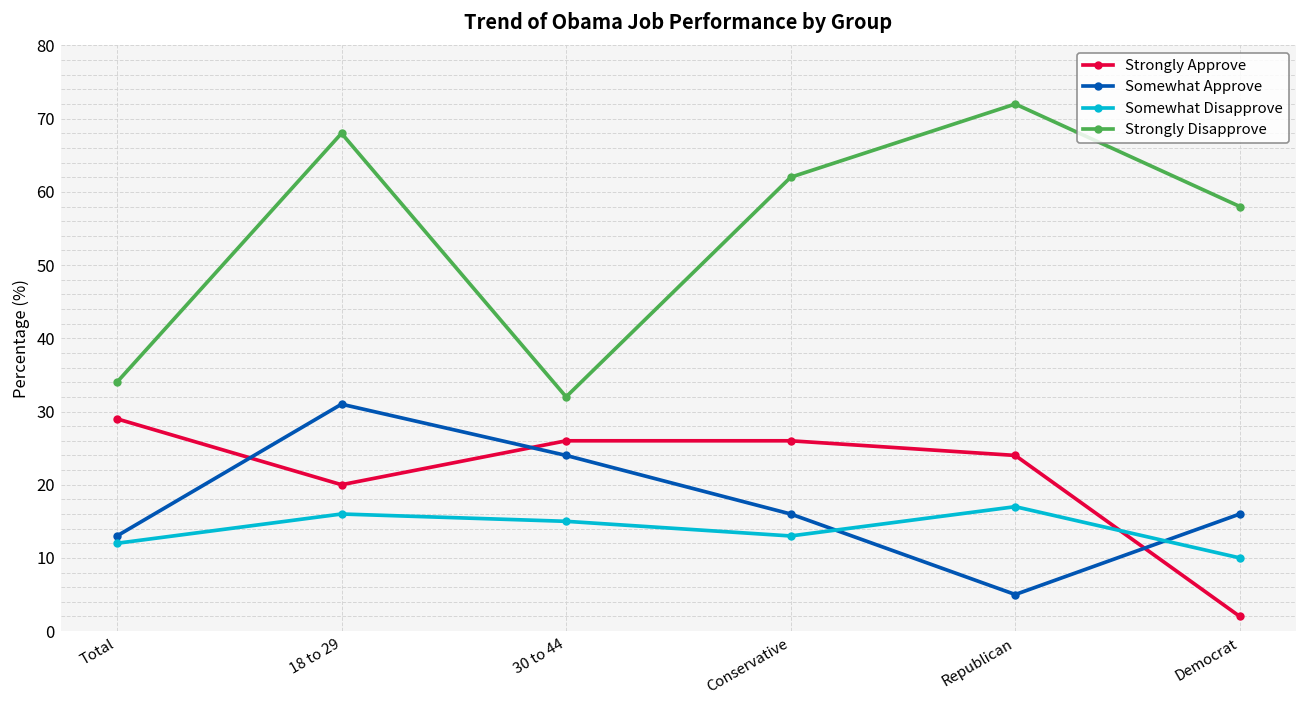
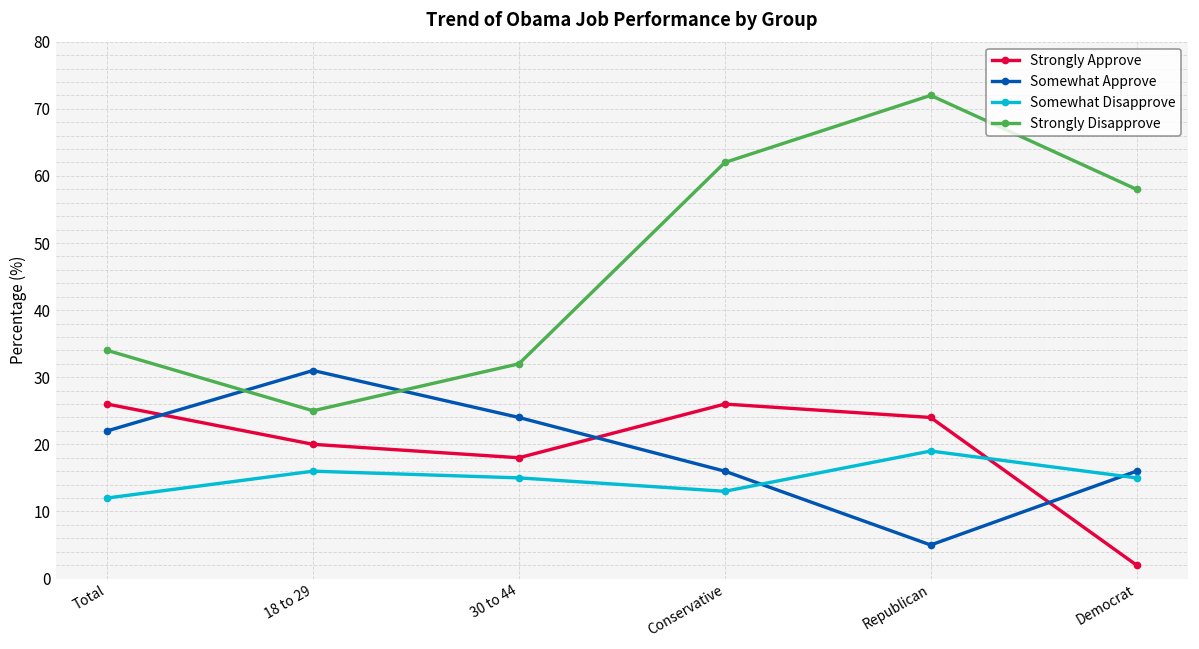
  {
    "Strongly Approve": {
-     "Total": 29,
+     "Total": 26,
      "18 to 29": 20,
-     "30 to 44": 26,
+     "30 to 44": 18,
      "Conservative": 26,
      "Republican": 24,
      "Democrat": 2
    },
    "Somewhat Approve": {
-     "Total": 13,
+     "Total": 22,
      "18 to 29": 31,
      "30 to 44": 24,
      "Conservative": 16,
      "Republican": 5,
      "Democrat": 16
    },
    "Somewhat Disapprove": {
      "Total": 12,
      "18 to 29": 16,
      "30 to 44": 15,
      "Conservative": 13,
-     "Republican": 17,
-     "Democrat": 10
+     "Republican": 19,
+     "Democrat": 15
    },
    "Strongly Disapprove": {
      "Total": 34,
-     "18 to 29": 68,
+     "18 to 29": 25,
      "30 to 44": 32,
      "Conservative": 62,
      "Republican": 72,
      "Democrat": 58
    }
  }
